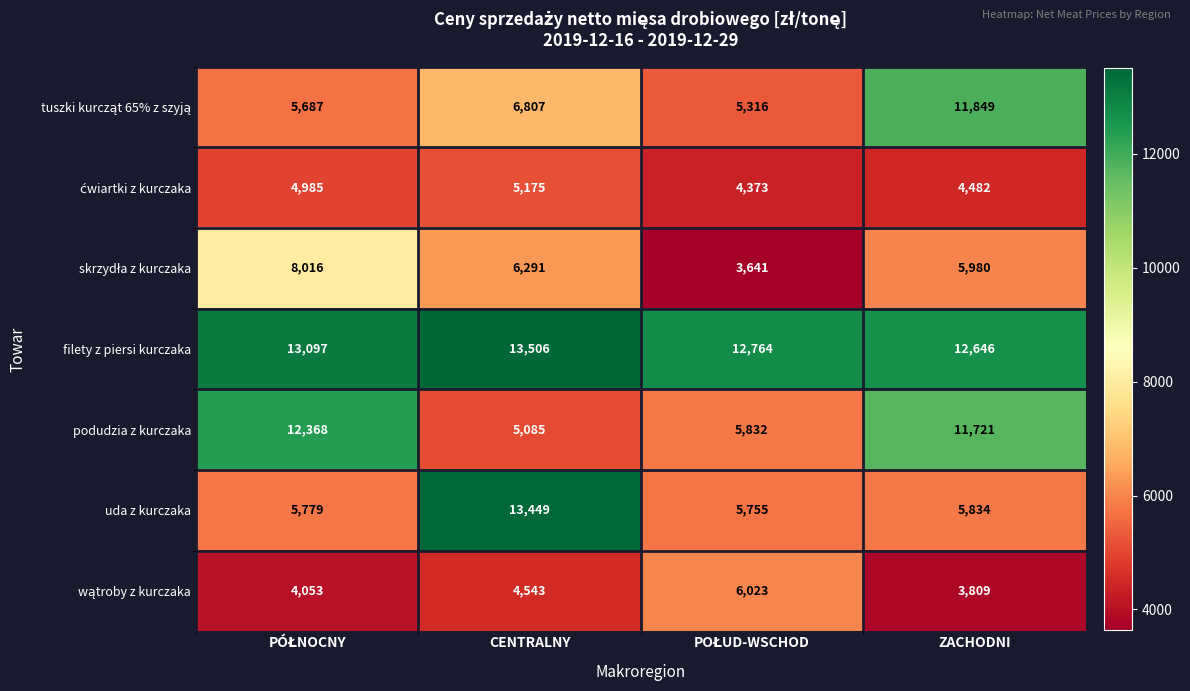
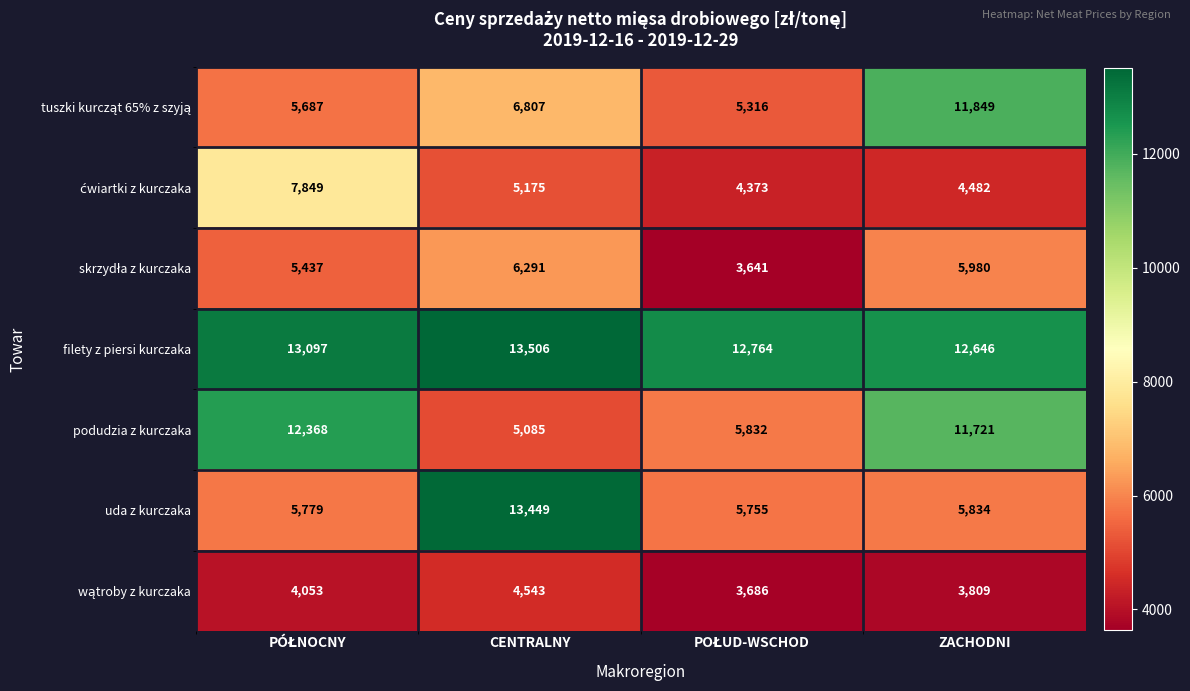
  {
    "tuszki kurcząt 65% z szyją": {
      "PÓŁNOCNY": "5,687",
      "CENTRALNY": "6,807",
      "POŁUD-WSCHOD": "5,316",
      "ZACHODNI": "11,849"
    },
    "ćwiartki z kurczaka": {
-     "PÓŁNOCNY": "4,985",
+     "PÓŁNOCNY": "7,849",
      "CENTRALNY": "5,175",
      "POŁUD-WSCHOD": "4,373",
      "ZACHODNI": "4,482"
    },
    "skrzydła z kurczaka": {
-     "PÓŁNOCNY": "8,016",
+     "PÓŁNOCNY": "5,437",
      "CENTRALNY": "6,291",
      "POŁUD-WSCHOD": "3,641",
      "ZACHODNI": "5,980"
    },
    "filety z piersi kurczaka": {
      "PÓŁNOCNY": "13,097",
      "CENTRALNY": "13,506",
      "POŁUD-WSCHOD": "12,764",
      "ZACHODNI": "12,646"
    },
    "podudzia z kurczaka": {
      "PÓŁNOCNY": "12,368",
      "CENTRALNY": "5,085",
      "POŁUD-WSCHOD": "5,832",
      "ZACHODNI": "11,721"
    },
    "uda z kurczaka": {
      "PÓŁNOCNY": "5,779",
      "CENTRALNY": "13,449",
      "POŁUD-WSCHOD": "5,755",
      "ZACHODNI": "5,834"
    },
    "wątroby z kurczaka": {
      "PÓŁNOCNY": "4,053",
      "CENTRALNY": "4,543",
-     "POŁUD-WSCHOD": "6,023",
+     "POŁUD-WSCHOD": "3,686",
      "ZACHODNI": "3,809"
    }
  }
